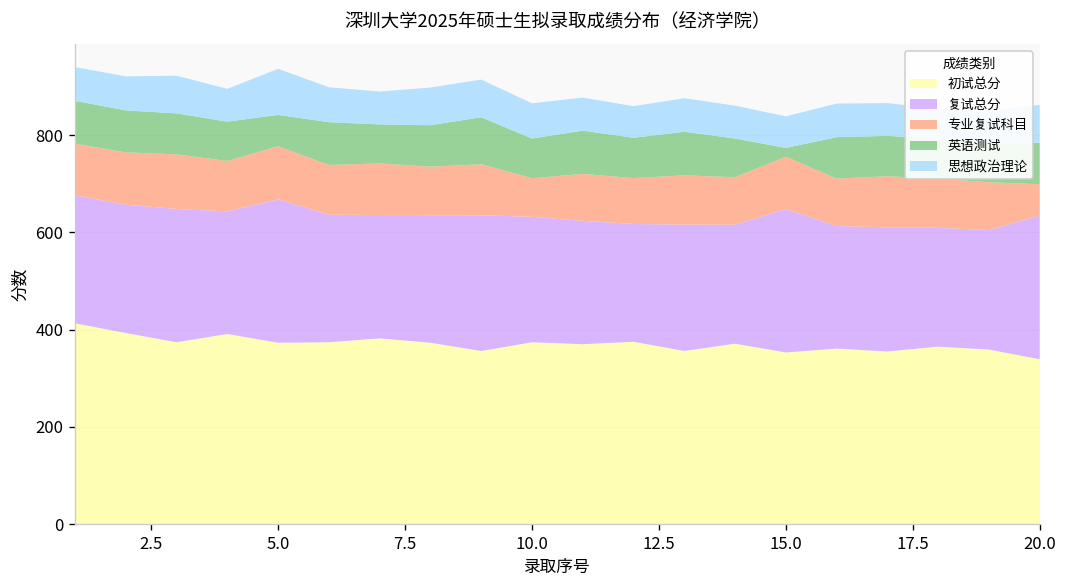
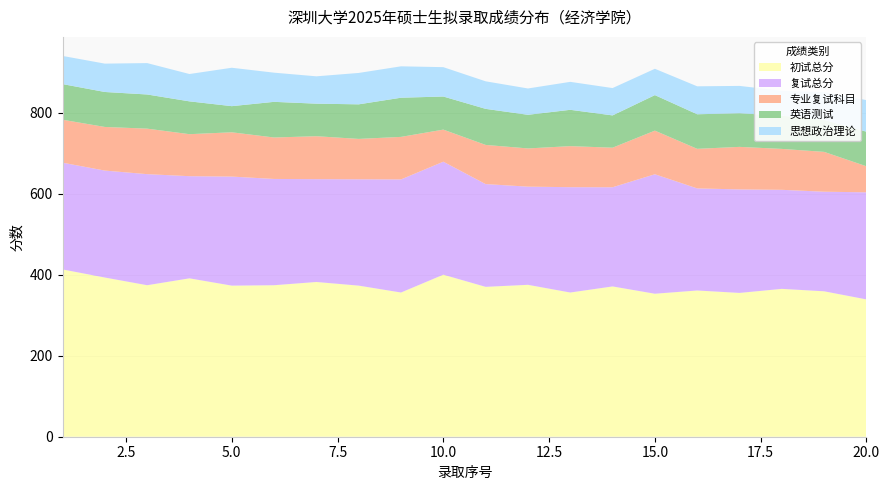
  {
    "初试总分": {
      "5.0": 370,
-     "10.0": 370,
+     "10.0": 400,
      "15.0": 350,
      "20.0": 340
    },
    "复试总分": {
-     "5.0": 290,
-     "10.0": 260,
+     "5.0": 270,
+     "10.0": 280,
      "15.0": 290,
-     "20.0": 300
+     "20.0": 260
    },
    "专业复试科目": {
      "5.0": 110,
      "10.0": 80,
      "15.0": 110,
      "20.0": 60
    },
    "英语测试": {
      "5.0": 60,
      "10.0": 80,
-     "15.0": 20,
+     "15.0": 90,
      "20.0": 90
    },
    "思想政治理论": {
      "5.0": 90,
      "10.0": 70,
      "15.0": 70,
      "20.0": 80
    }
  }
